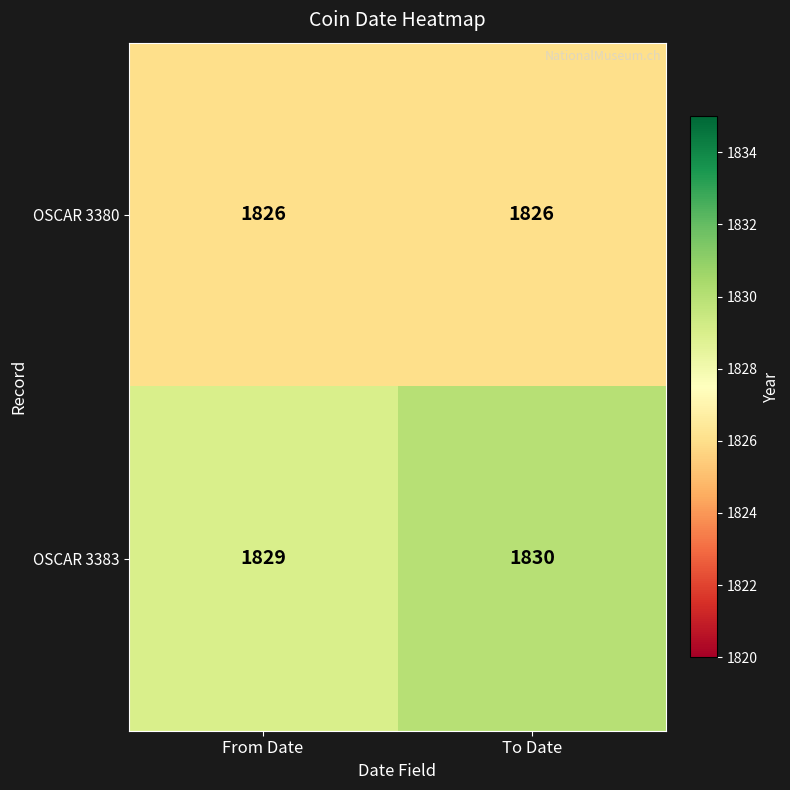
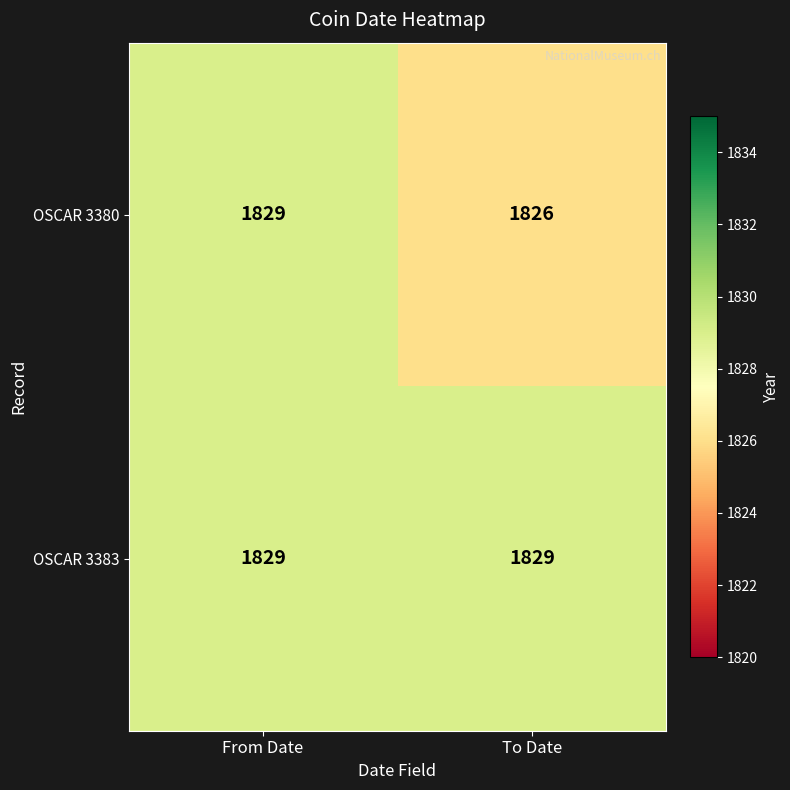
  {
    "OSCAR 3380": {
-     "From Date": 1826
+     "From Date": 1829
    },
    "OSCAR 3383": {
      "From Date": 1829,
-     "To Date": 1830
+     "To Date": 1829
    }
  }
